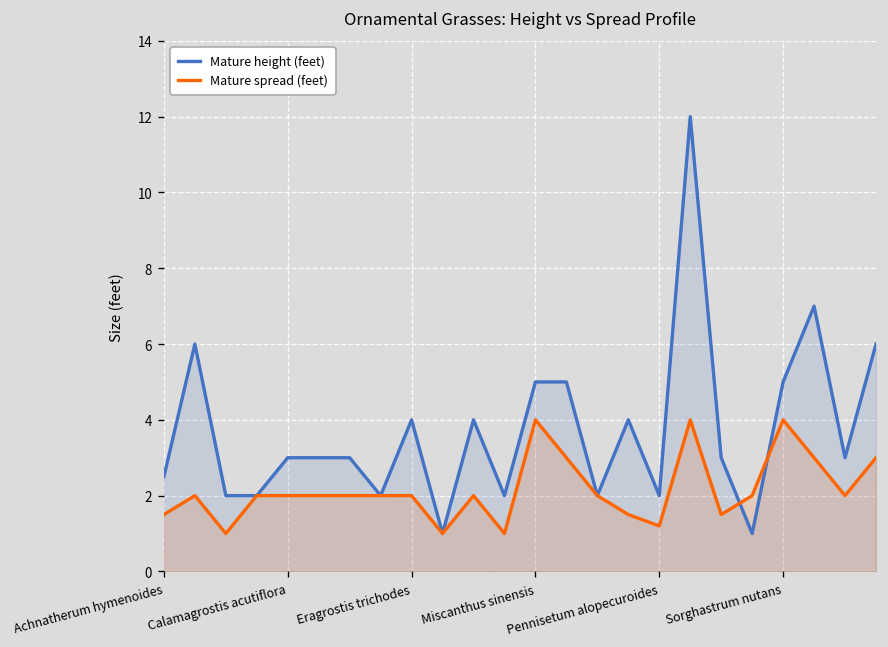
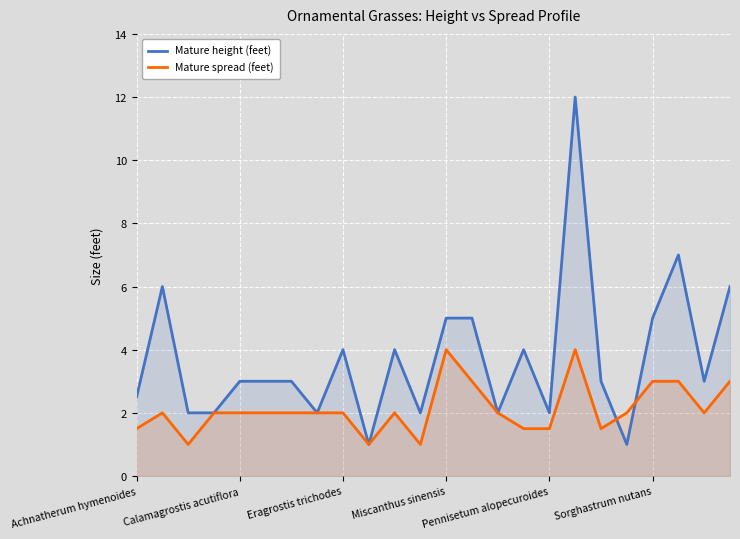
  {
    "Mature height (feet)": {
      "Achnatherum hymenoides": 2.5,
      "Calamagrostis acutiflora": 3.0,
      "Eragrostis trichodes": 4.0,
      "Miscanthus sinensis": 5.0,
      "Pennisetum alopecuroides": 2.0,
      "Sorghastrum nutans": 5.0
    },
    "Mature spread (feet)": {
      "Achnatherum hymenoides": 1.5,
      "Calamagrostis acutiflora": 2.0,
      "Eragrostis trichodes": 2.0,
      "Miscanthus sinensis": 4.0,
-     "Pennisetum alopecuroides": 1.2,
-     "Sorghastrum nutans": 4
+     "Pennisetum alopecuroides": 1.5,
+     "Sorghastrum nutans": 3
    }
  }
